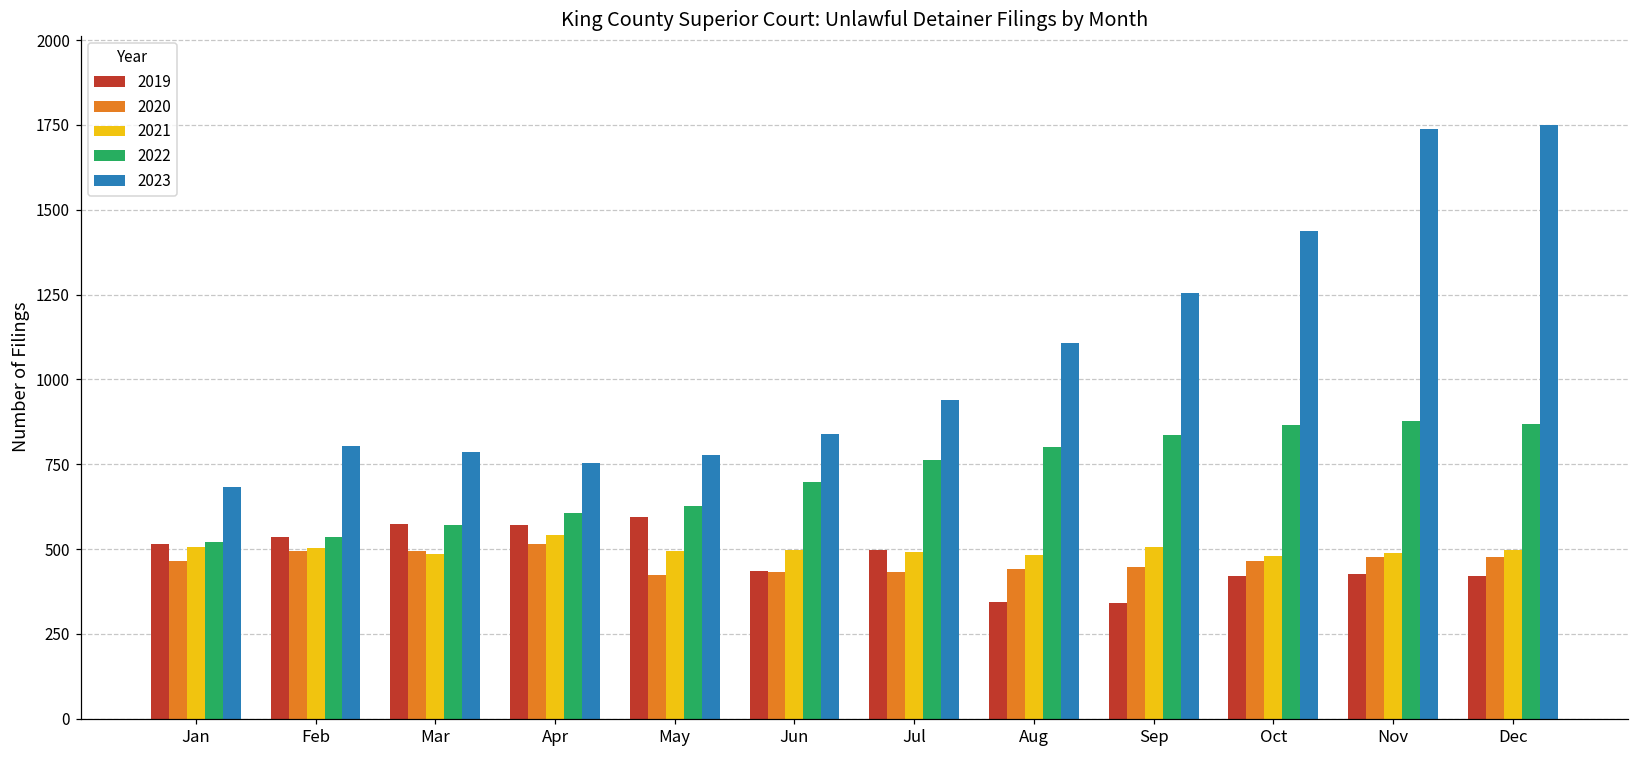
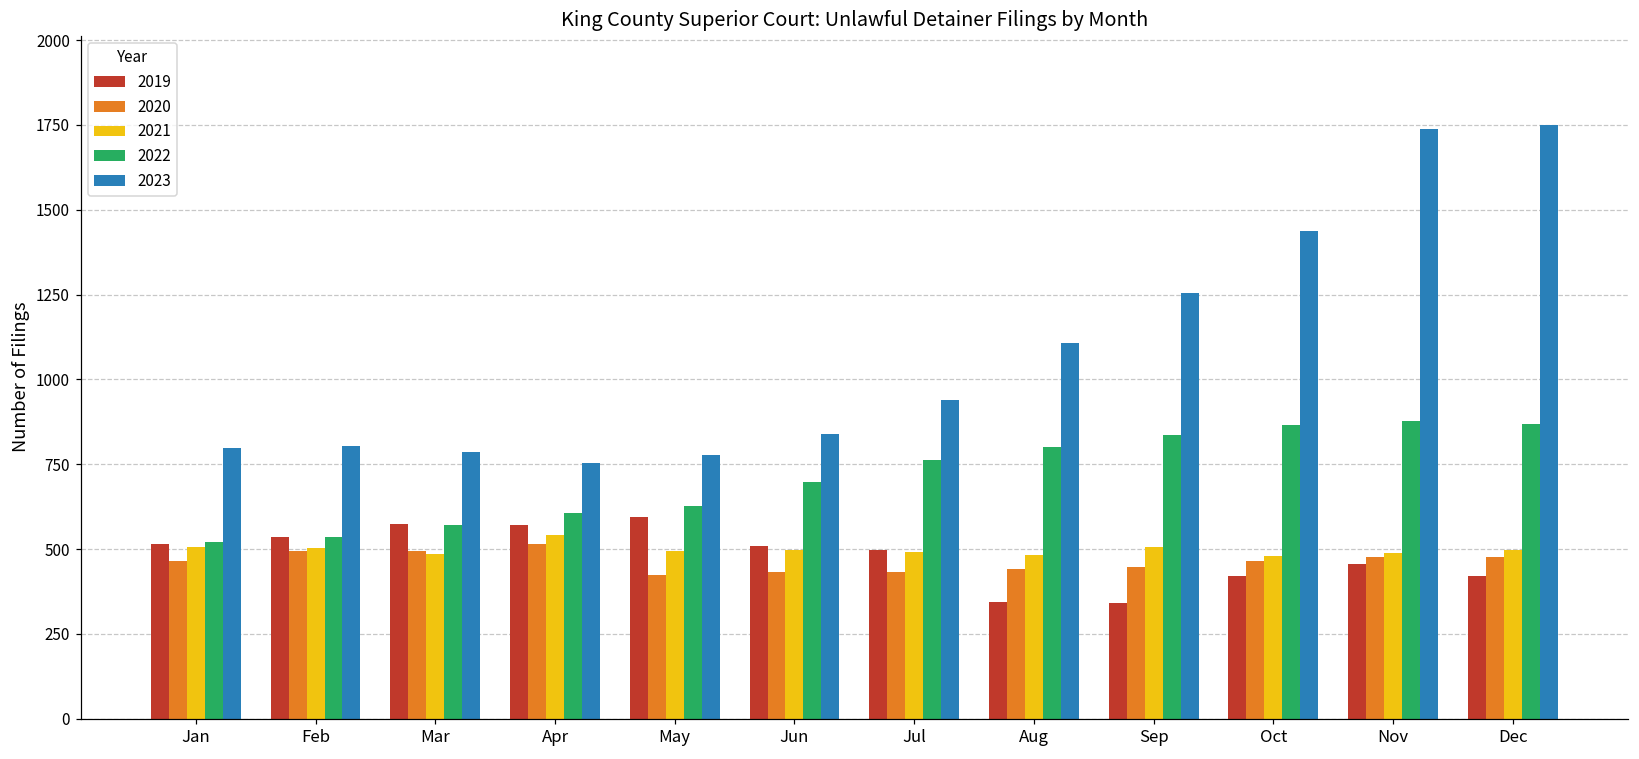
  {
    "2019": {
      "Jan": 520,
      "Feb": 540,
      "Mar": 580,
      "Apr": 570,
      "May": 590,
-     "Jun": 430,
+     "Jun": 510,
      "Jul": 500,
      "Aug": 350,
      "Sep": 340,
      "Oct": 420,
-     "Nov": 430,
+     "Nov": 460,
      "Dec": 420
    },
    "2020": {
      "Jan": 470,
      "Feb": 500,
      "Mar": 500,
      "Apr": 520,
      "May": 420,
      "Jun": 430,
      "Jul": 430,
      "Aug": 440,
      "Sep": 450,
      "Oct": 470,
      "Nov": 480,
      "Dec": 480
    },
    "2021": {
      "Jan": 510,
      "Feb": 500,
      "Mar": 480,
      "Apr": 540,
      "May": 490,
      "Jun": 500,
      "Jul": 490,
      "Aug": 480,
      "Sep": 510,
      "Oct": 480,
      "Nov": 490,
      "Dec": 500
    },
    "2022": {
      "Jan": 520,
      "Feb": 540,
      "Mar": 570,
      "Apr": 610,
      "May": 630,
      "Jun": 700,
      "Jul": 760,
      "Aug": 800,
      "Sep": 840,
      "Oct": 870,
      "Nov": 880,
      "Dec": 870
    },
    "2023": {
-     "Jan": 680,
+     "Jan": 800,
      "Feb": 810,
      "Mar": 790,
      "Apr": 750,
      "May": 780,
      "Jun": 840,
      "Jul": 940,
      "Aug": 1110,
      "Sep": 1260,
      "Oct": 1440,
      "Nov": 1740,
      "Dec": 1750
    }
  }
